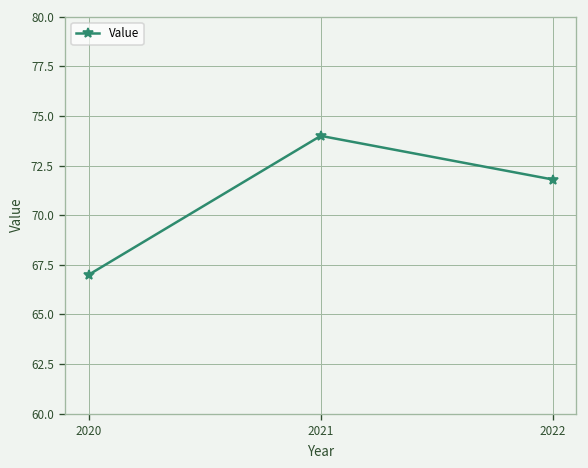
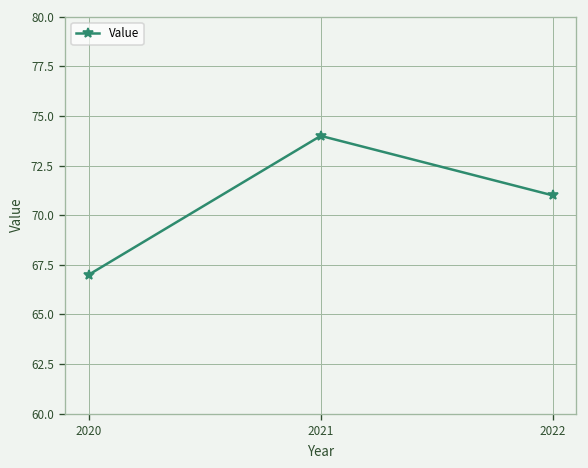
  {
    "2020": 67.0,
    "2021": 74.0,
-   "2022": 71.8
+   "2022": 71.0
  }
